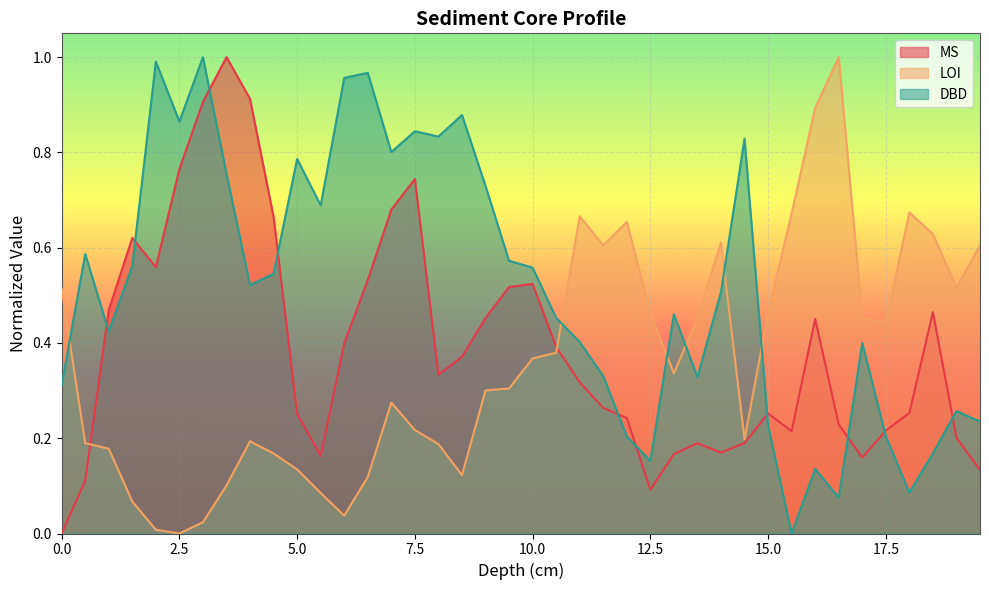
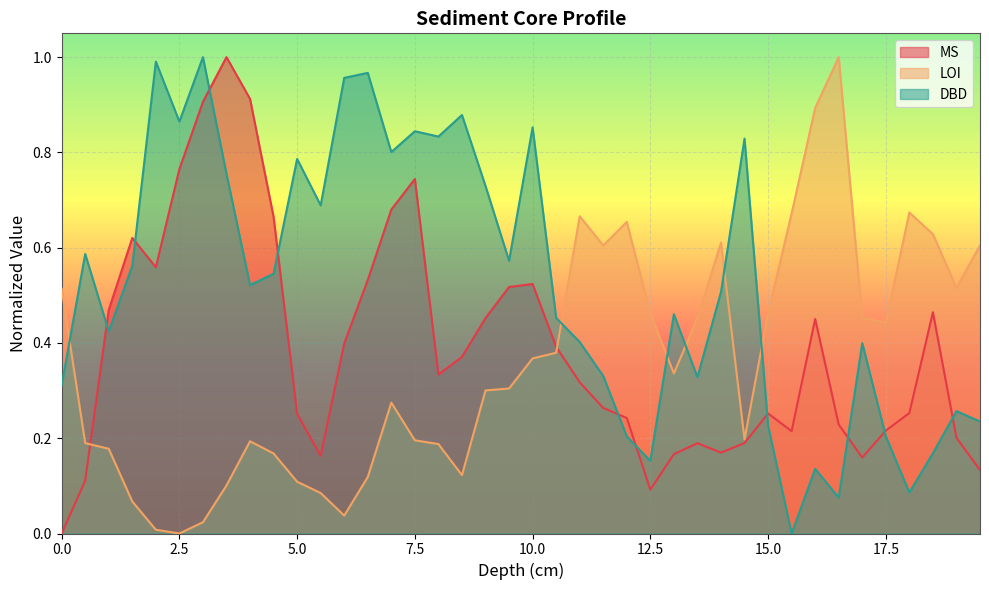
  {
    "MS": {
      "0.0": 0.00,
      "2.5": 0.77,
      "5.0": 0.25,
      "7.5": 0.74,
      "10.0": 0.52,
      "12.5": 0.09,
      "15.0": 0.25,
      "17.5": 0.22
    },
    "LOI": {
      "0.0": 0.51,
      "2.5": 0.00,
-     "5.0": 0.13,
-     "7.5": 0.22,
+     "5.0": 0.11,
+     "7.5": 0.20,
      "10.0": 0.37,
      "12.5": 0.46,
      "15.0": 0.46,
      "17.5": 0.44
    },
    "DBD": {
      "0.0": 0.31,
      "2.5": 0.86,
      "5.0": 0.79,
      "7.5": 0.84,
-     "10.0": 0.56,
+     "10.0": 0.85,
      "12.5": 0.15,
      "15.0": 0.23,
      "17.5": 0.20
    }
  }
